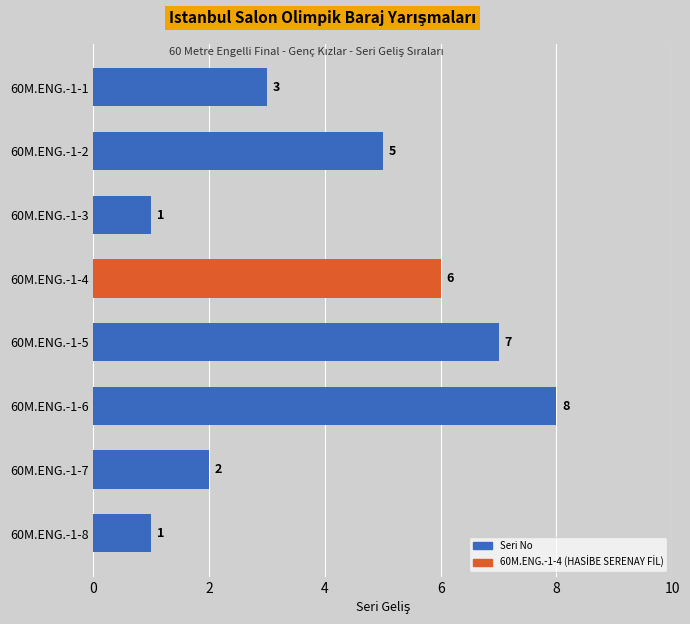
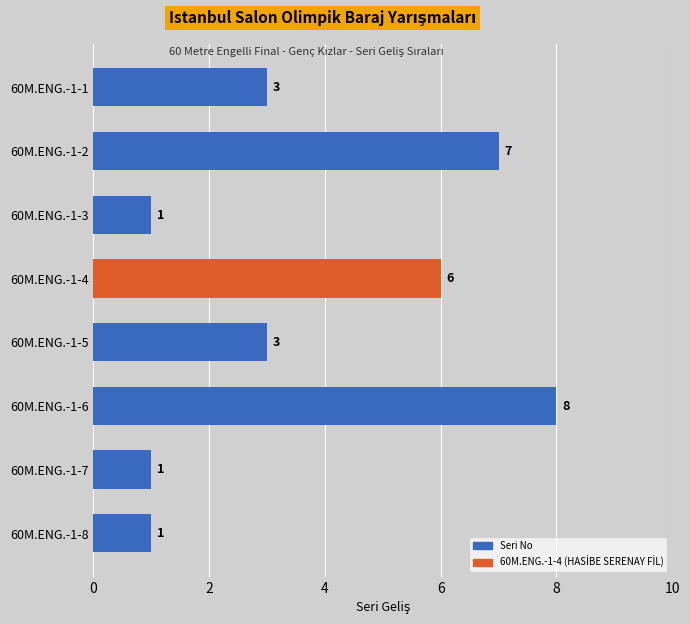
  {
    "60M.ENG.-1-1": 3,
-   "60M.ENG.-1-2": 5,
+   "60M.ENG.-1-2": 7,
    "60M.ENG.-1-3": 1,
    "60M.ENG.-1-4": 6,
-   "60M.ENG.-1-5": 7,
+   "60M.ENG.-1-5": 3,
    "60M.ENG.-1-6": 8,
-   "60M.ENG.-1-7": 2,
+   "60M.ENG.-1-7": 1,
    "60M.ENG.-1-8": 1
  }
